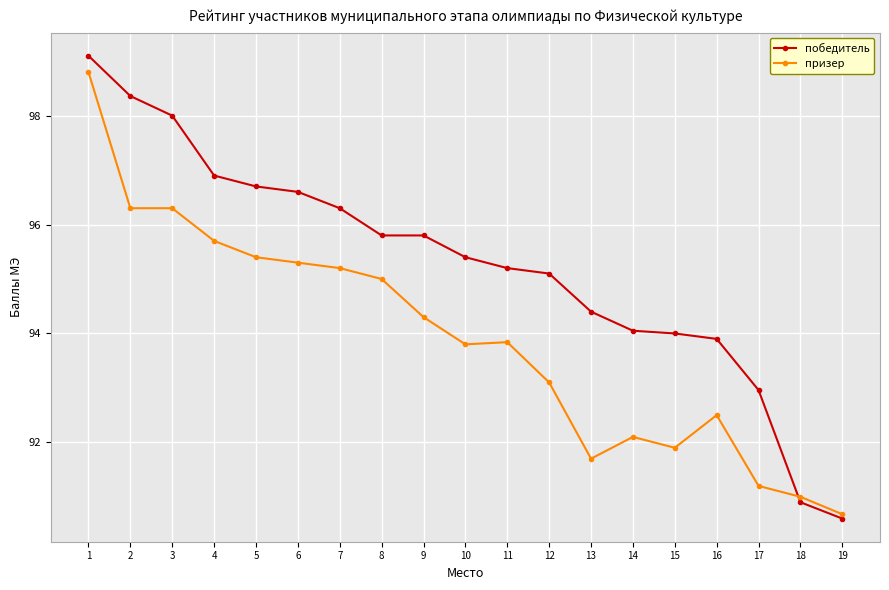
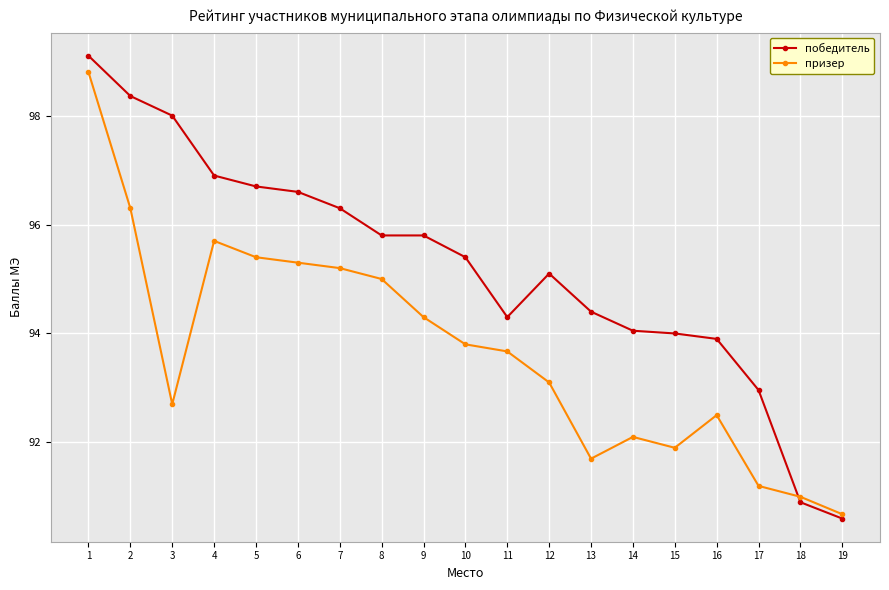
  {
    "победитель": {
      "1": 99.1,
      "2": 98.4,
      "3": 98.0,
      "4": 96.9,
      "5": 96.7,
      "6": 96.6,
      "7": 96.3,
      "8": 95.8,
      "9": 95.8,
      "10": 95.4,
-     "11": 95.2,
+     "11": 94.3,
      "12": 95.1,
      "13": 94.4,
      "14": 94.1,
      "15": 94.0,
      "16": 93.9,
      "17": 93.0,
      "18": 90.9,
      "19": 90.6
    },
    "призер": {
      "1": 98.8,
      "2": 96.3,
-     "3": 96.3,
+     "3": 92.7,
      "4": 95.7,
      "5": 95.4,
      "6": 95.3,
      "7": 95.2,
      "8": 95.0,
      "9": 94.3,
      "10": 93.8,
-     "11": 93.8,
+     "11": 93.7,
      "12": 93.1,
      "13": 91.7,
      "14": 92.1,
      "15": 91.9,
      "16": 92.5,
      "17": 91.2,
      "18": 91.0,
      "19": 90.7
    }
  }
